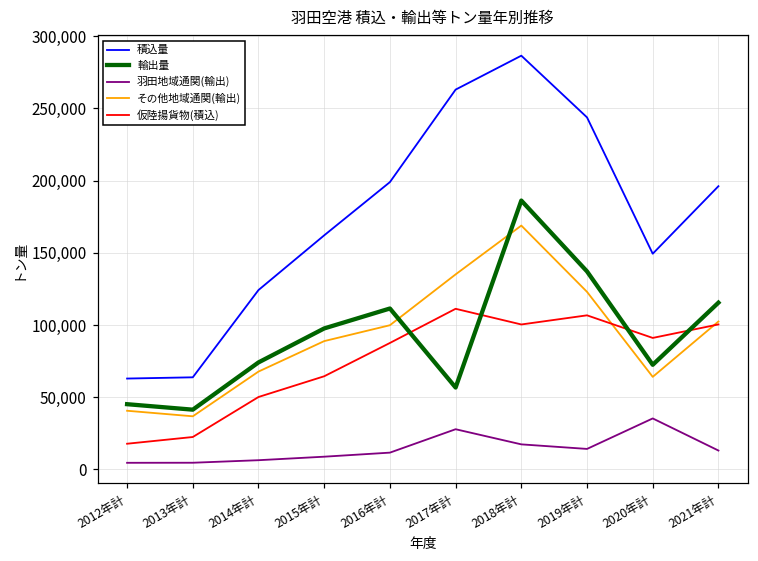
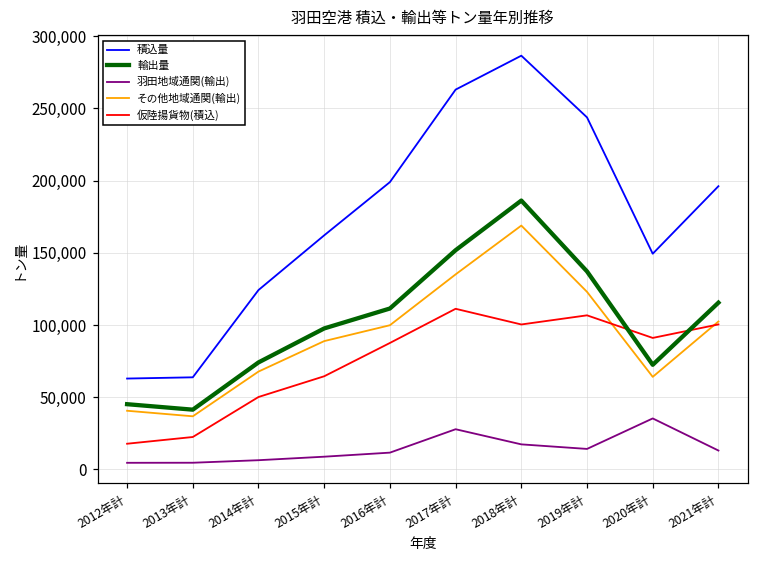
  {
    "積込量": {
      "2012年計": "63,000",
      "2013年計": "64,000",
      "2014年計": "124,000",
      "2015年計": "162,000",
      "2016年計": "199,000",
      "2017年計": "263,000",
      "2018年計": "287,000",
      "2019年計": "244,000",
      "2020年計": "149,000",
      "2021年計": "196,000"
    },
    "輸出量": {
      "2012年計": "45,000",
      "2013年計": "41,000",
      "2014年計": "74,000",
      "2015年計": "98,000",
      "2016年計": "111,000",
-     "2017年計": "57,000",
+     "2017年計": "152,000",
      "2018年計": "186,000",
      "2019年計": "137,000",
      "2020年計": "72,000",
      "2021年計": "115,000"
    },
    "羽田地域通関(輸出)": {
      "2012年計": "5,000",
      "2013年計": "5,000",
      "2014年計": "6,000",
      "2015年計": "9,000",
      "2016年計": "12,000",
      "2017年計": "28,000",
      "2018年計": "17,000",
      "2019年計": "14,000",
      "2020年計": "35,000",
      "2021年計": "13,000"
    },
    "その他地域通関(輸出)": {
      "2012年計": "41,000",
      "2013年計": "37,000",
      "2014年計": "68,000",
      "2015年計": "89,000",
      "2016年計": "100,000",
      "2017年計": "135,000",
      "2018年計": "169,000",
      "2019年計": "123,000",
      "2020年計": "64,000",
      "2021年計": "102,000"
    },
    "仮陸揚貨物(積込)": {
      "2012年計": "18,000",
      "2013年計": "22,000",
      "2014年計": "50,000",
      "2015年計": "64,000",
      "2016年計": "88,000",
      "2017年計": "111,000",
      "2018年計": "100,000",
      "2019年計": "107,000",
      "2020年計": "91,000",
      "2021年計": "100,000"
    }
  }
